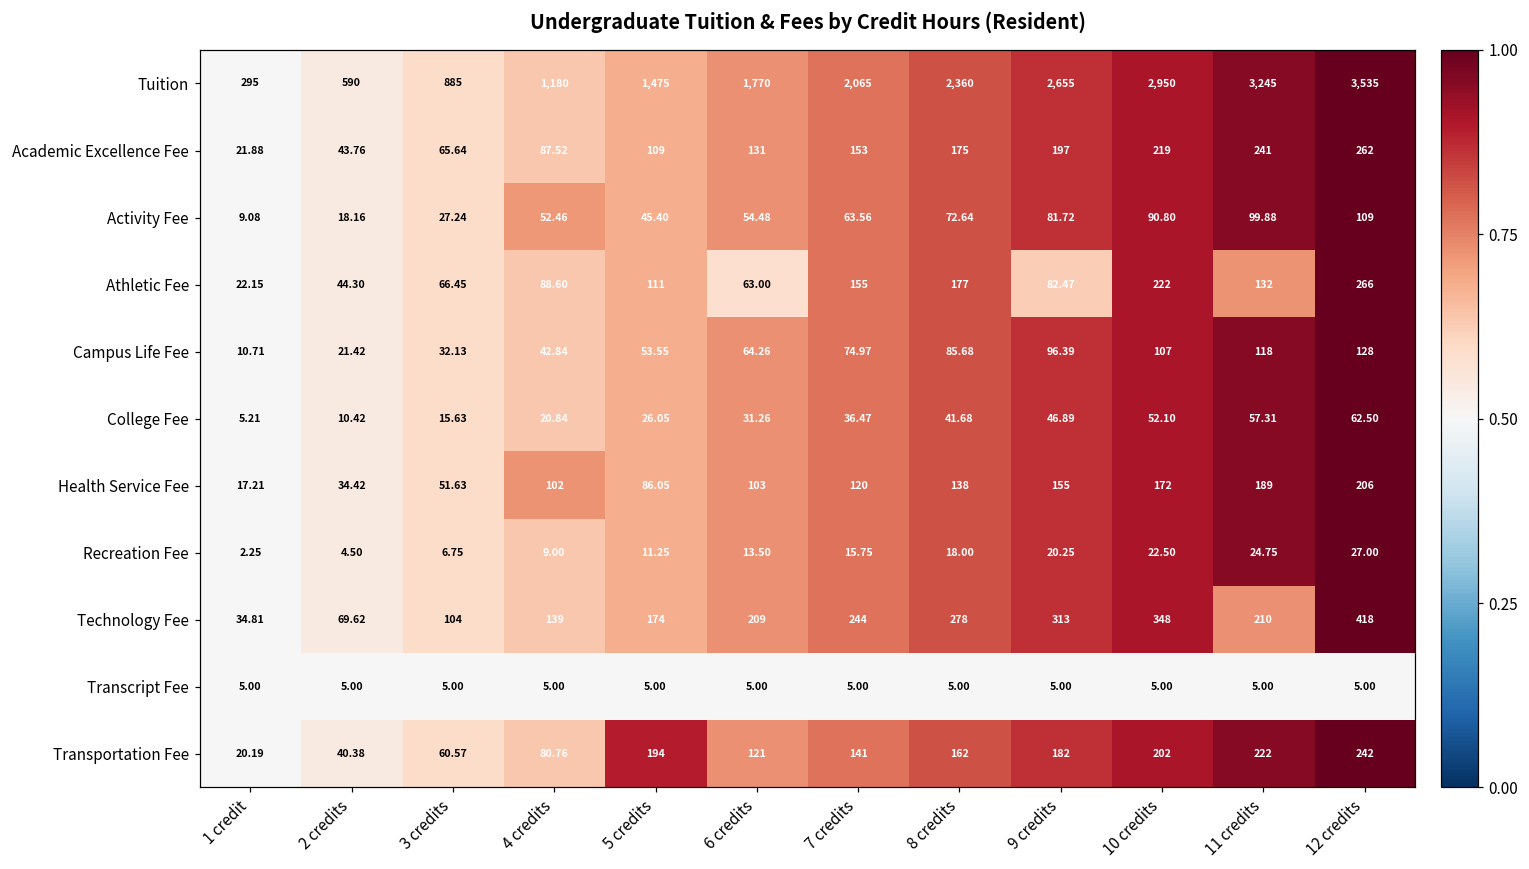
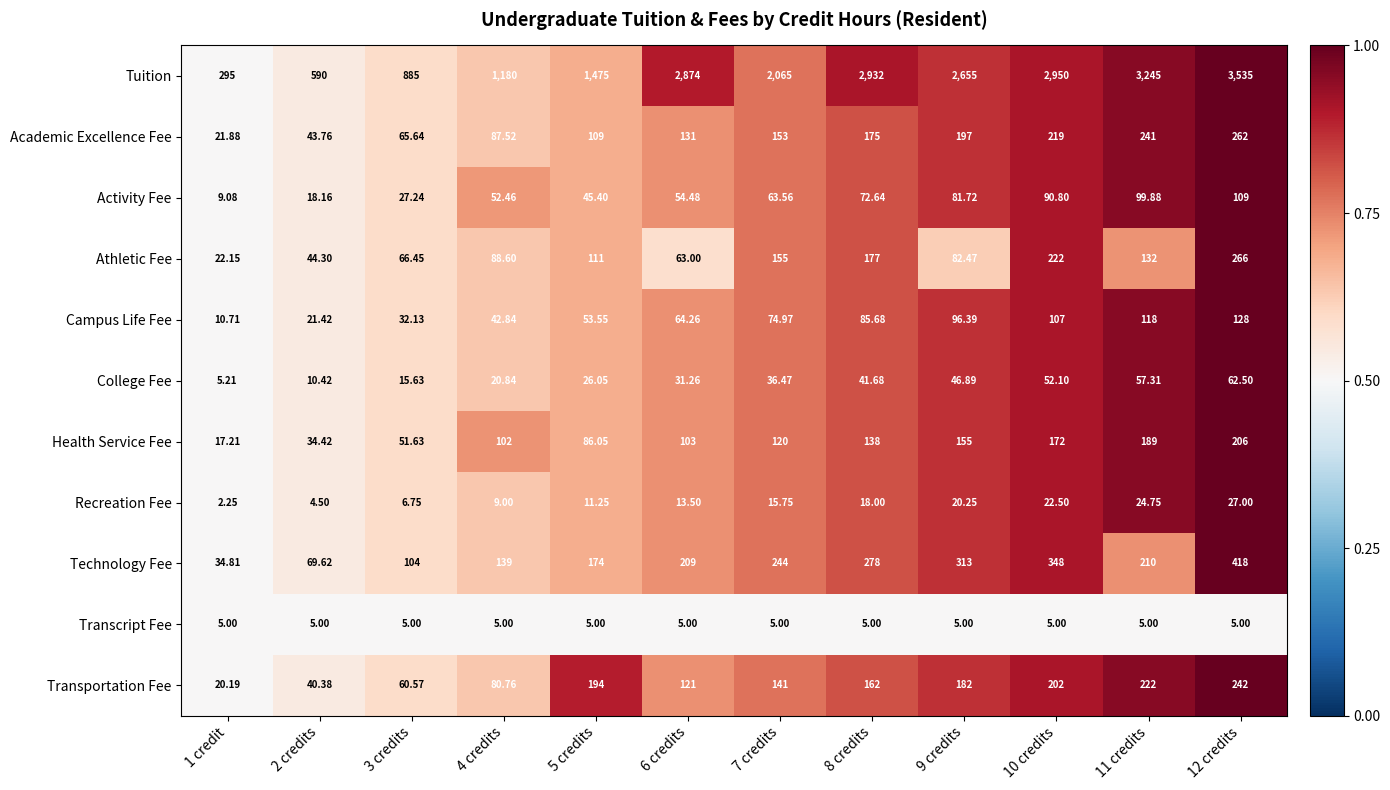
  {
    "Tuition": {
      "1 credit": "295",
      "2 credits": "590",
      "3 credits": "885",
      "4 credits": "1,180",
      "5 credits": "1,475",
-     "6 credits": "1,770",
+     "6 credits": "2,874",
      "7 credits": "2,065",
-     "8 credits": "2,360",
+     "8 credits": "2,932",
      "9 credits": "2,655",
      "10 credits": "2,950",
      "11 credits": "3,245",
      "12 credits": "3,535"
    },
    "Academic Excellence Fee": {
      "1 credit": "21.88",
      "2 credits": "43.76",
      "3 credits": "65.64",
      "4 credits": "87.52",
      "5 credits": "109",
      "6 credits": "131",
      "7 credits": "153",
      "8 credits": "175",
      "9 credits": "197",
      "10 credits": "219",
      "11 credits": "241",
      "12 credits": "262"
    },
    "Activity Fee": {
      "1 credit": "9.08",
      "2 credits": "18.16",
      "3 credits": "27.24",
      "4 credits": "52.46",
      "5 credits": "45.40",
      "6 credits": "54.48",
      "7 credits": "63.56",
      "8 credits": "72.64",
      "9 credits": "81.72",
      "10 credits": "90.80",
      "11 credits": "99.88",
      "12 credits": "109"
    },
    "Athletic Fee": {
      "1 credit": "22.15",
      "2 credits": "44.30",
      "3 credits": "66.45",
      "4 credits": "88.60",
      "5 credits": "111",
      "6 credits": "63.00",
      "7 credits": "155",
      "8 credits": "177",
      "9 credits": "82.47",
      "10 credits": "222",
      "11 credits": "132",
      "12 credits": "266"
    },
    "Campus Life Fee": {
      "1 credit": "10.71",
      "2 credits": "21.42",
      "3 credits": "32.13",
      "4 credits": "42.84",
      "5 credits": "53.55",
      "6 credits": "64.26",
      "7 credits": "74.97",
      "8 credits": "85.68",
      "9 credits": "96.39",
      "10 credits": "107",
      "11 credits": "118",
      "12 credits": "128"
    },
    "College Fee": {
      "1 credit": "5.21",
      "2 credits": "10.42",
      "3 credits": "15.63",
      "4 credits": "20.84",
      "5 credits": "26.05",
      "6 credits": "31.26",
      "7 credits": "36.47",
      "8 credits": "41.68",
      "9 credits": "46.89",
      "10 credits": "52.10",
      "11 credits": "57.31",
      "12 credits": "62.50"
    },
    "Health Service Fee": {
      "1 credit": "17.21",
      "2 credits": "34.42",
      "3 credits": "51.63",
      "4 credits": "102",
      "5 credits": "86.05",
      "6 credits": "103",
      "7 credits": "120",
      "8 credits": "138",
      "9 credits": "155",
      "10 credits": "172",
      "11 credits": "189",
      "12 credits": "206"
    },
    "Recreation Fee": {
      "1 credit": "2.25",
      "2 credits": "4.50",
      "3 credits": "6.75",
      "4 credits": "9.00",
      "5 credits": "11.25",
      "6 credits": "13.50",
      "7 credits": "15.75",
      "8 credits": "18.00",
      "9 credits": "20.25",
      "10 credits": "22.50",
      "11 credits": "24.75",
      "12 credits": "27.00"
    },
    "Technology Fee": {
      "1 credit": "34.81",
      "2 credits": "69.62",
      "3 credits": "104",
      "4 credits": "139",
      "5 credits": "174",
      "6 credits": "209",
      "7 credits": "244",
      "8 credits": "278",
      "9 credits": "313",
      "10 credits": "348",
      "11 credits": "210",
      "12 credits": "418"
    },
    "Transcript Fee": {
      "1 credit": "5.00",
      "2 credits": "5.00",
      "3 credits": "5.00",
      "4 credits": "5.00",
      "5 credits": "5.00",
      "6 credits": "5.00",
      "7 credits": "5.00",
      "8 credits": "5.00",
      "9 credits": "5.00",
      "10 credits": "5.00",
      "11 credits": "5.00",
      "12 credits": "5.00"
    },
    "Transportation Fee": {
      "1 credit": "20.19",
      "2 credits": "40.38",
      "3 credits": "60.57",
      "4 credits": "80.76",
      "5 credits": "194",
      "6 credits": "121",
      "7 credits": "141",
      "8 credits": "162",
      "9 credits": "182",
      "10 credits": "202",
      "11 credits": "222",
      "12 credits": "242"
    }
  }
